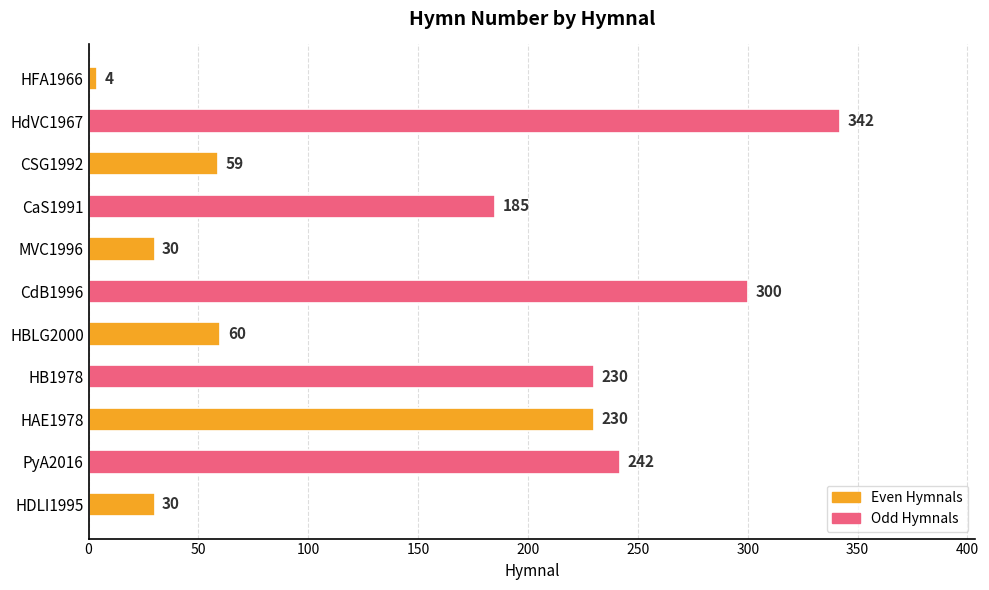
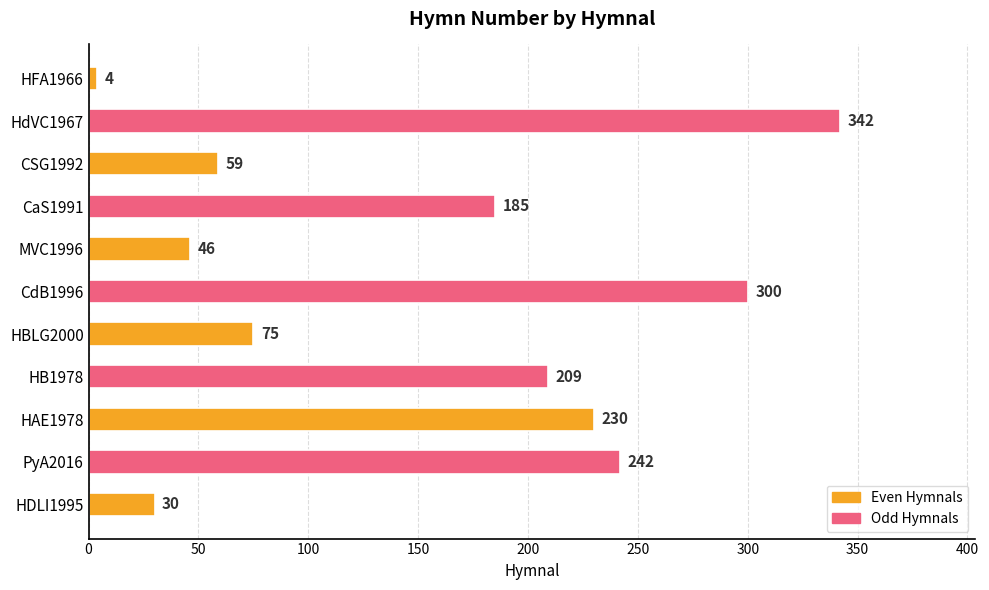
  {
    "HFA1966": 4,
    "HdVC1967": 342,
    "CSG1992": 59,
    "CaS1991": 185,
-   "MVC1996": 30,
+   "MVC1996": 46,
    "CdB1996": 300,
-   "HBLG2000": 60,
-   "HB1978": 230,
+   "HBLG2000": 75,
+   "HB1978": 209,
    "HAE1978": 230,
    "PyA2016": 242,
    "HDLI1995": 30
  }
